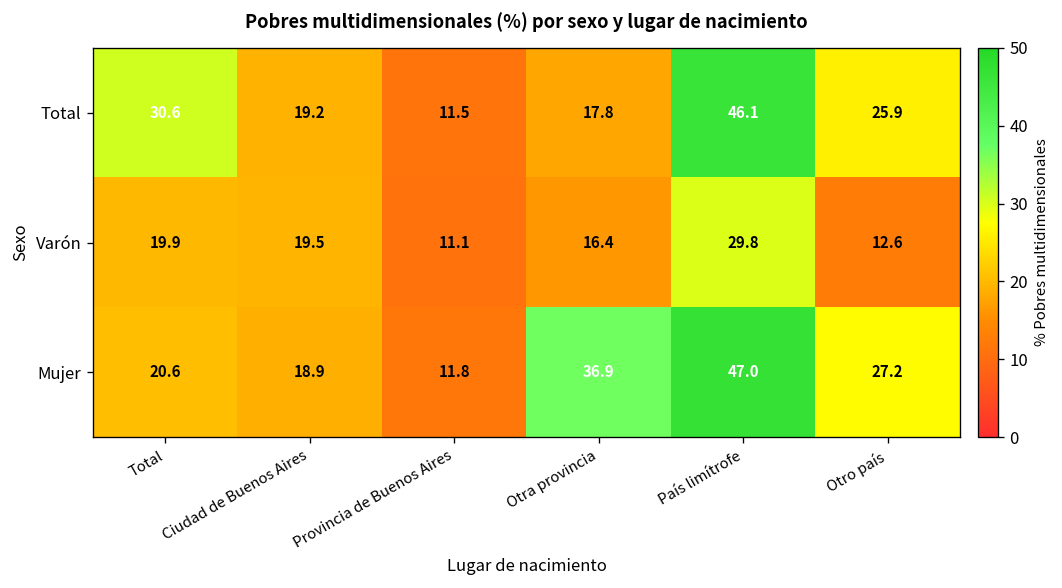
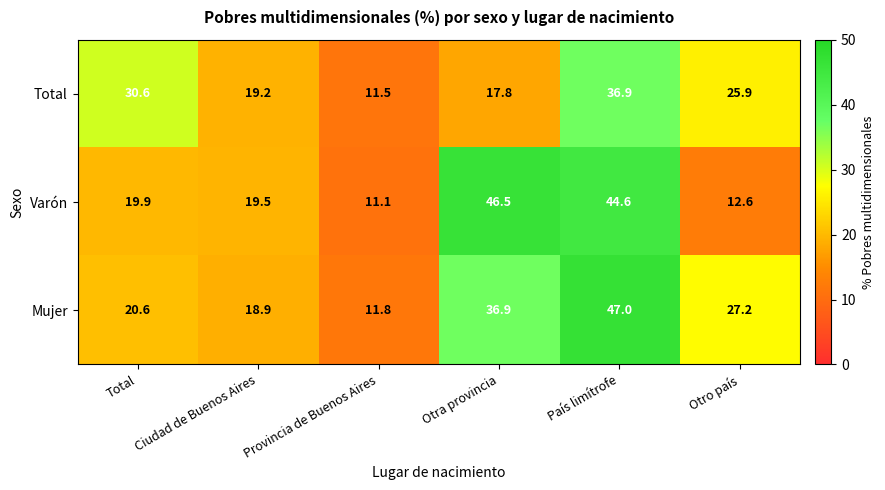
  {
    "Total": {
      "Total": 30.6,
      "Ciudad de Buenos Aires": 19.2,
      "Provincia de Buenos Aires": 11.5,
      "Otra provincia": 17.8,
-     "País limítrofe": 46.1,
+     "País limítrofe": 36.9,
      "Otro país": 25.9
    },
    "Varón": {
      "Total": 19.9,
      "Ciudad de Buenos Aires": 19.5,
      "Provincia de Buenos Aires": 11.1,
-     "Otra provincia": 16.4,
-     "País limítrofe": 29.8,
+     "Otra provincia": 46.5,
+     "País limítrofe": 44.6,
      "Otro país": 12.6
    },
    "Mujer": {
      "Total": 20.6,
      "Ciudad de Buenos Aires": 18.9,
      "Provincia de Buenos Aires": 11.8,
      "Otra provincia": 36.9,
      "País limítrofe": 47.0,
      "Otro país": 27.2
    }
  }
